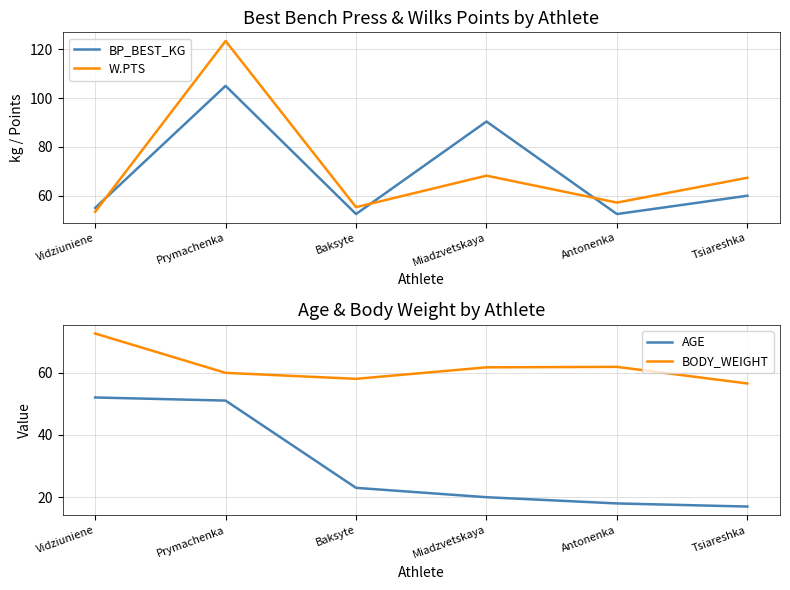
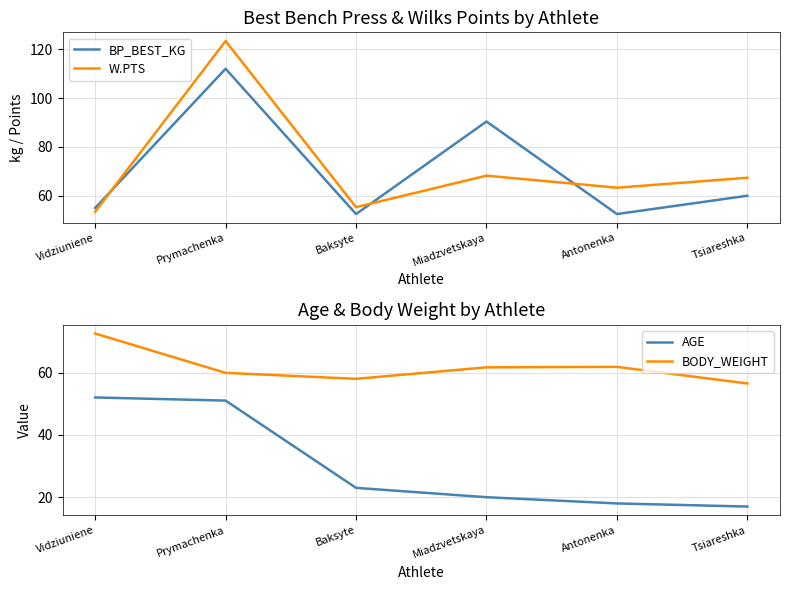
  {
    "Best Bench Press & Wilks Points by Athlete": {
      "BP_BEST_KG": {
        "Vidziuniene": 55,
-       "Prymachenka": 105,
+       "Prymachenka": 112,
        "Baksyte": 53,
        "Miadzvetskaya": 90,
        "Antonenka": 53,
        "Tsiareshka": 60
      },
      "W.PTS": {
        "Vidziuniene": 53,
        "Prymachenka": 123,
        "Baksyte": 55,
        "Miadzvetskaya": 68,
-       "Antonenka": 57,
+       "Antonenka": 63,
        "Tsiareshka": 67
      }
    },
    "Age & Body Weight by Athlete": {
      "AGE": {
        "Vidziuniene": 52,
        "Prymachenka": 51,
        "Baksyte": 23,
        "Miadzvetskaya": 20,
        "Antonenka": 18,
        "Tsiareshka": 17
      },
      "BODY_WEIGHT": {
        "Vidziuniene": 73,
        "Prymachenka": 60,
        "Baksyte": 58,
        "Miadzvetskaya": 62,
        "Antonenka": 62,
        "Tsiareshka": 56
      }
    }
  }
